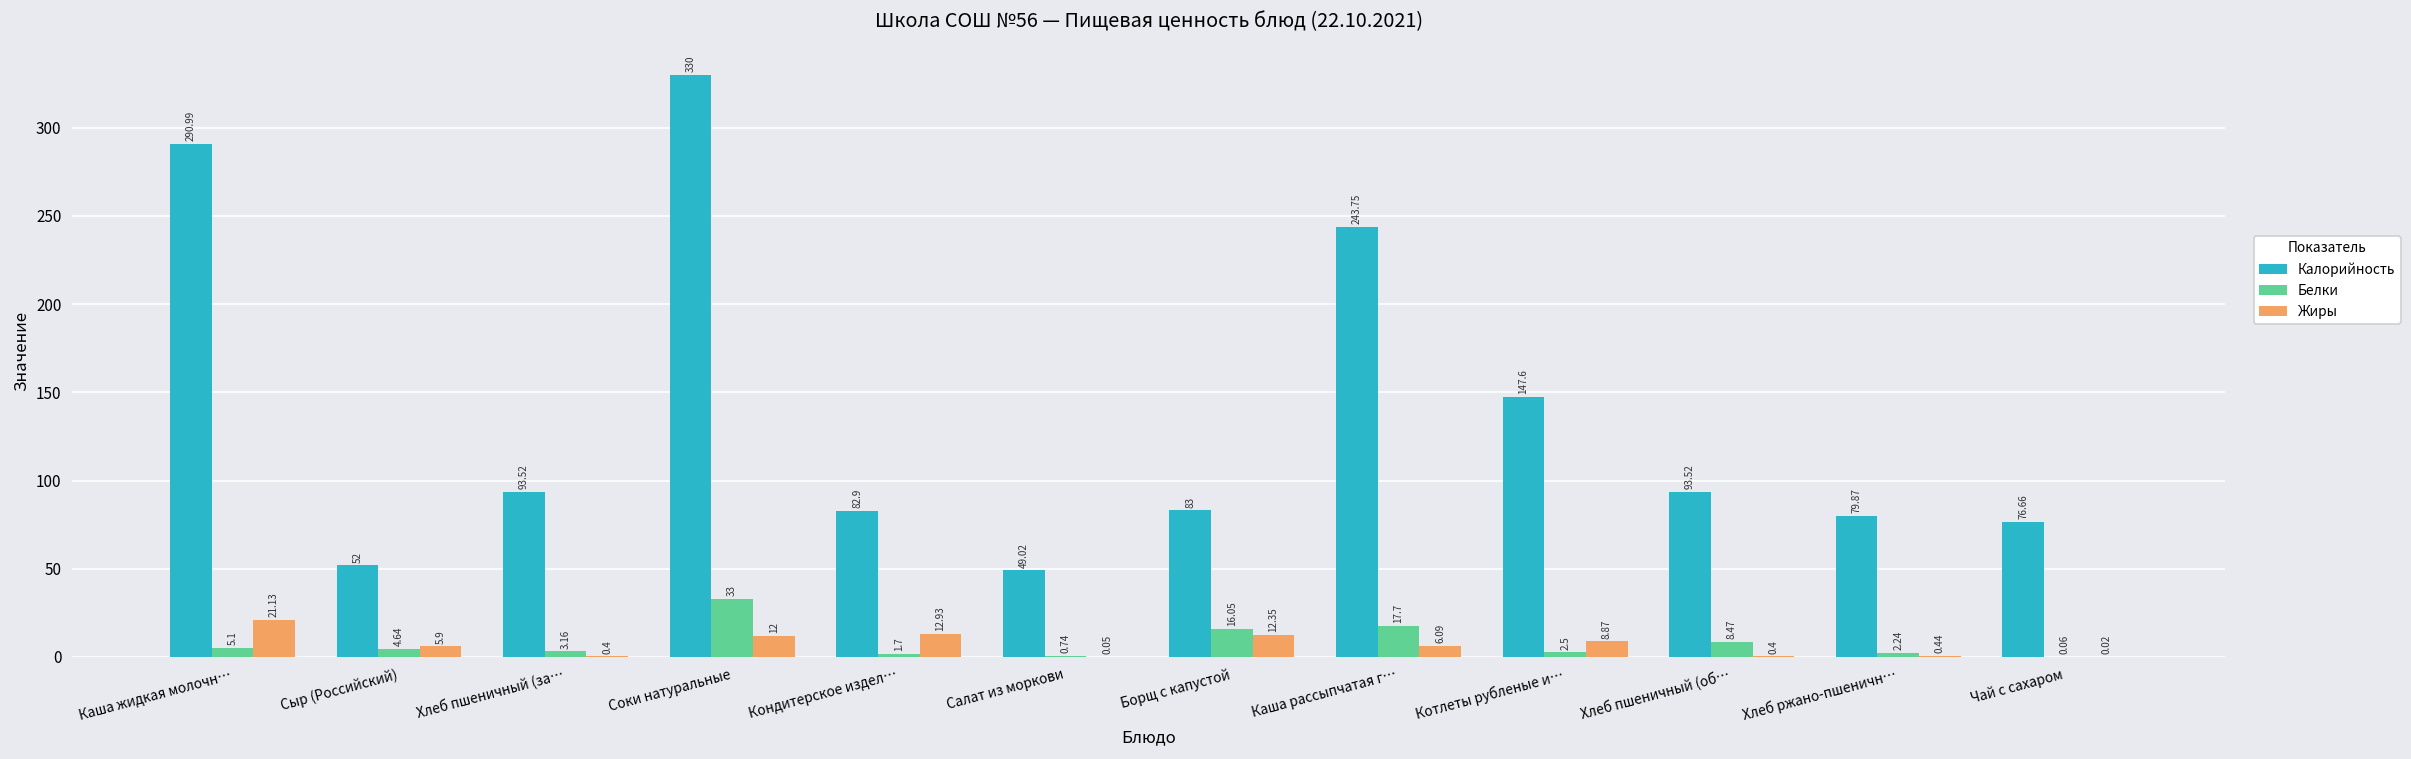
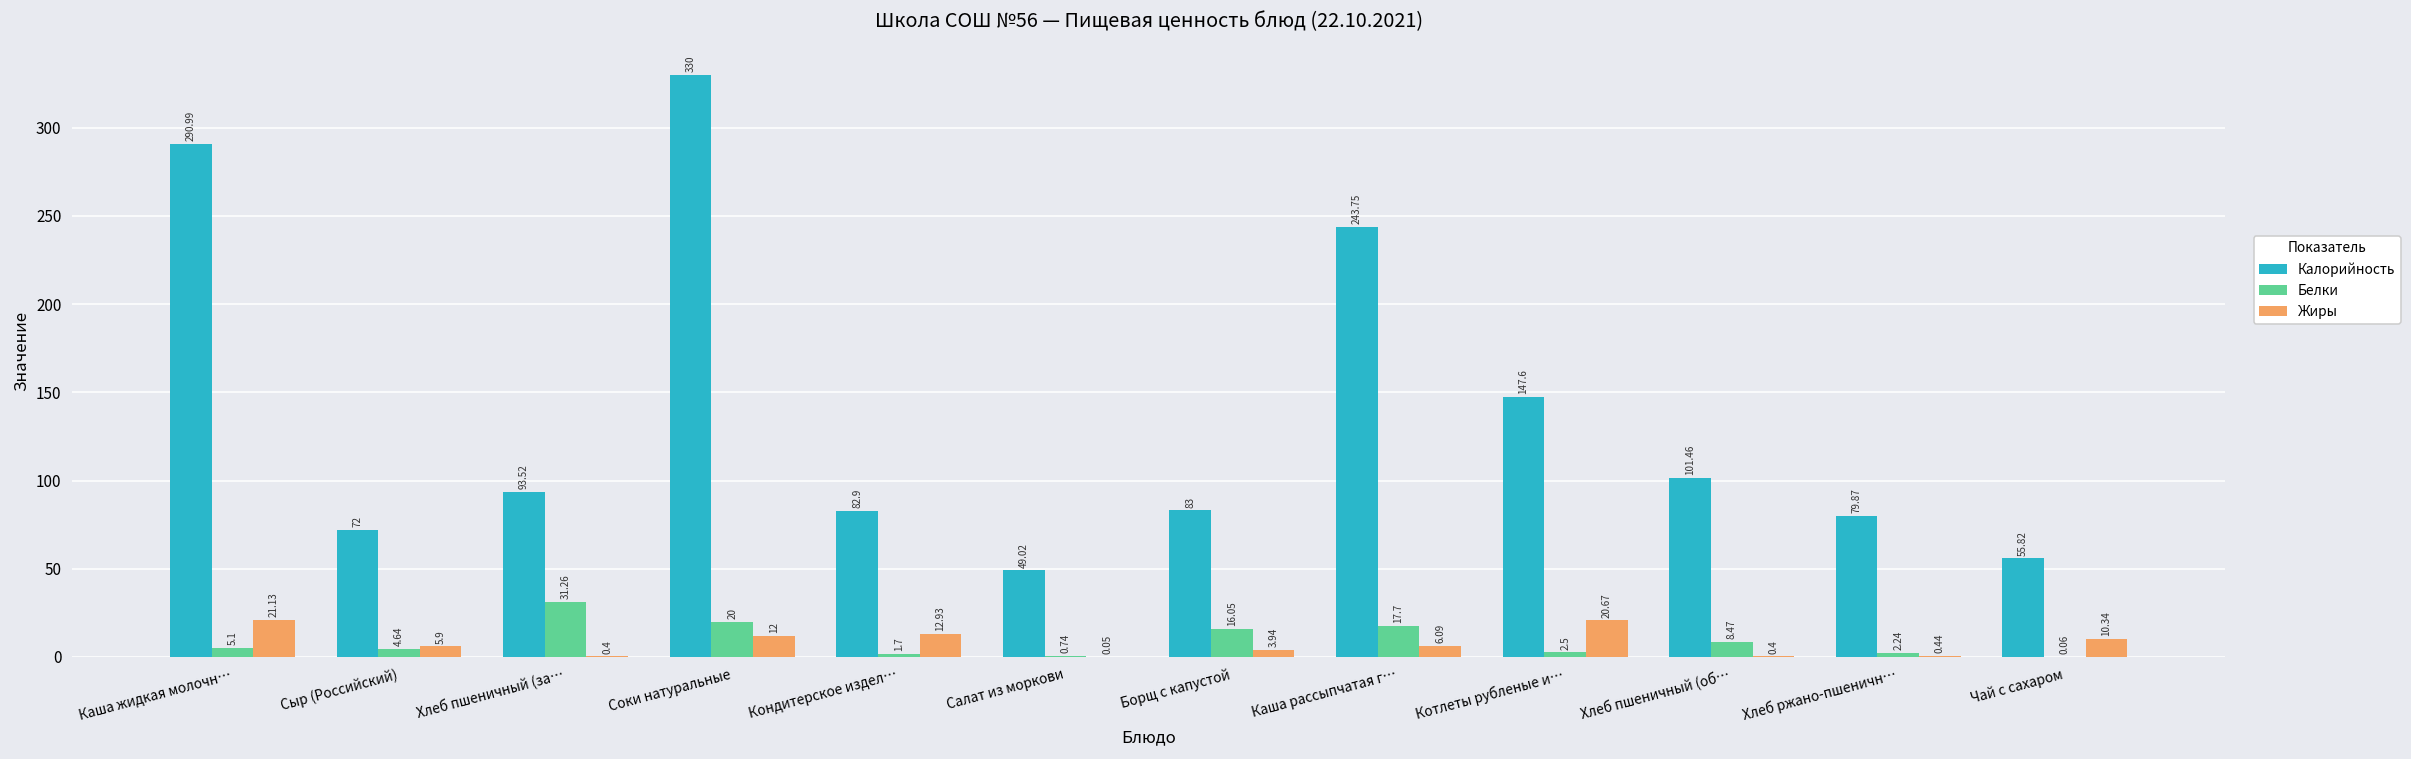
  {
    "Калорийность": {
      "Каша жидкая молочн…": 290.99,
-     "Сыр (Российский)": 52,
+     "Сыр (Российский)": 72,
      "Хлеб пшеничный (за…": 93.52,
      "Соки натуральные": 330,
      "Кондитерское издел…": 82.9,
      "Салат из моркови": 49.02,
      "Борщ с капустой": 83,
      "Каша рассыпчатая г…": 243.75,
      "Котлеты рубленые и…": 147.6,
-     "Хлеб пшеничный (об…": 93.52,
+     "Хлеб пшеничный (об…": 101.46,
      "Хлеб ржано-пшеничн…": 79.87,
-     "Чай с сахаром": 76.66
+     "Чай с сахаром": 55.82
    },
    "Белки": {
      "Каша жидкая молочн…": 5.1,
      "Сыр (Российский)": 4.64,
-     "Хлеб пшеничный (за…": 3.16,
-     "Соки натуральные": 33,
+     "Хлеб пшеничный (за…": 31.26,
+     "Соки натуральные": 20,
      "Кондитерское издел…": 1.7,
      "Салат из моркови": 0.74,
      "Борщ с капустой": 16.05,
      "Каша рассыпчатая г…": 17.7,
      "Котлеты рубленые и…": 2.5,
      "Хлеб пшеничный (об…": 8.47,
      "Хлеб ржано-пшеничн…": 2.24,
      "Чай с сахаром": 0.06
    },
    "Жиры": {
      "Каша жидкая молочн…": 21.13,
      "Сыр (Российский)": 5.9,
      "Хлеб пшеничный (за…": 0.4,
      "Соки натуральные": 12,
      "Кондитерское издел…": 12.93,
      "Салат из моркови": 0.05,
-     "Борщ с капустой": 12.35,
+     "Борщ с капустой": 3.94,
      "Каша рассыпчатая г…": 6.09,
-     "Котлеты рубленые и…": 8.87,
+     "Котлеты рубленые и…": 20.67,
      "Хлеб пшеничный (об…": 0.4,
      "Хлеб ржано-пшеничн…": 0.44,
-     "Чай с сахаром": 0.02
+     "Чай с сахаром": 10.34
    }
  }
